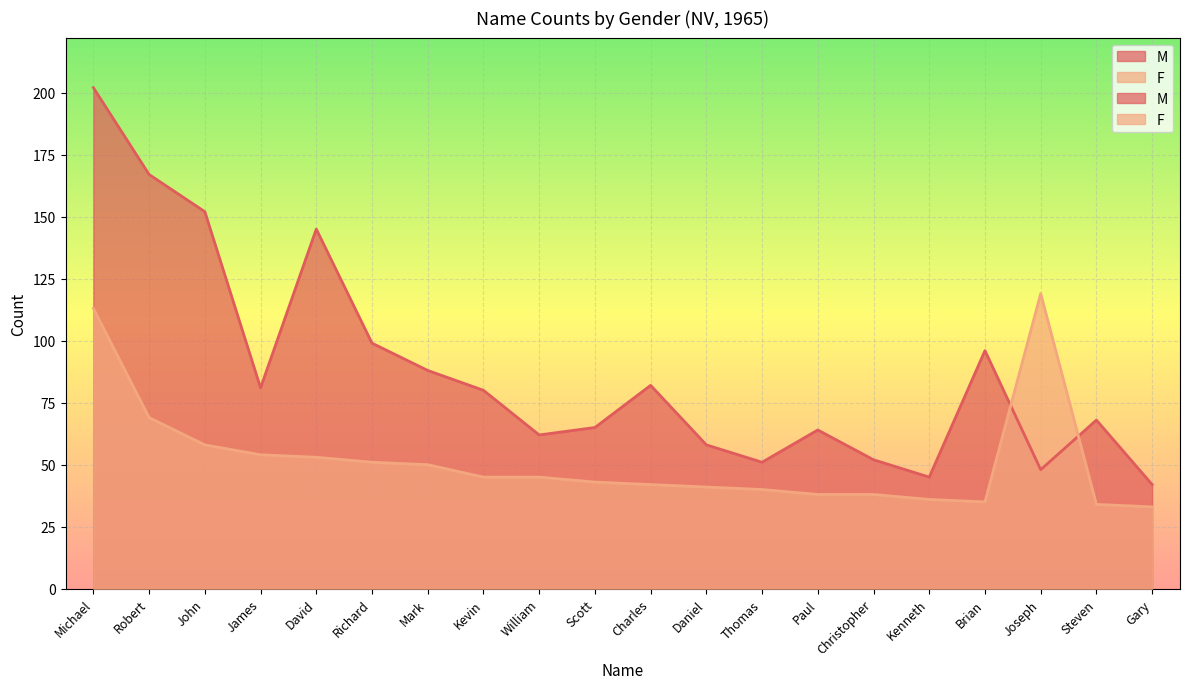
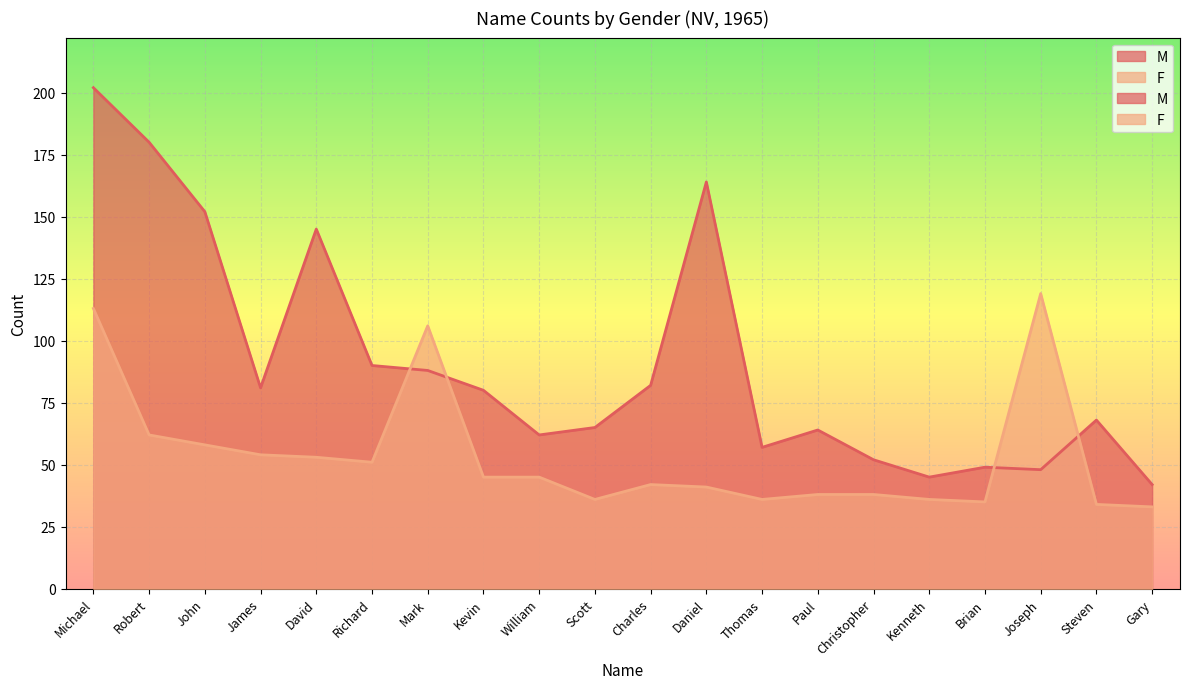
  {
    "M": {
      "Michael": 202,
-     "Robert": 167,
+     "Robert": 180,
      "John": 152,
      "James": 81,
      "David": 145,
-     "Richard": 99,
+     "Richard": 90,
      "Mark": 88,
      "Kevin": 80,
      "William": 62,
      "Scott": 65,
      "Charles": 82,
-     "Daniel": 58,
-     "Thomas": 51,
+     "Daniel": 164,
+     "Thomas": 57,
      "Paul": 64,
      "Christopher": 52,
      "Kenneth": 45,
-     "Brian": 96,
+     "Brian": 49,
      "Joseph": 48,
      "Steven": 68,
      "Gary": 42
    },
    "F": {
      "Michael": 113,
-     "Robert": 69,
+     "Robert": 62,
      "John": 58,
      "James": 54,
      "David": 53,
      "Richard": 51,
-     "Mark": 50,
+     "Mark": 106,
      "Kevin": 45,
      "William": 45,
-     "Scott": 43,
+     "Scott": 36,
      "Charles": 42,
      "Daniel": 41,
-     "Thomas": 40,
+     "Thomas": 36,
      "Paul": 38,
      "Christopher": 38,
      "Kenneth": 36,
      "Brian": 35,
      "Joseph": 119,
      "Steven": 34,
      "Gary": 33
    }
  }
